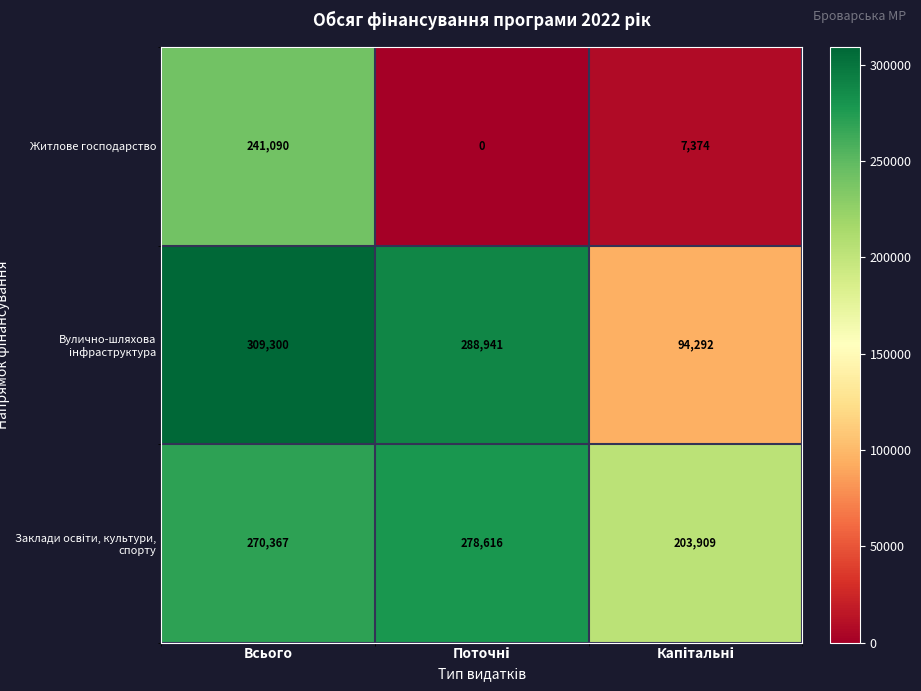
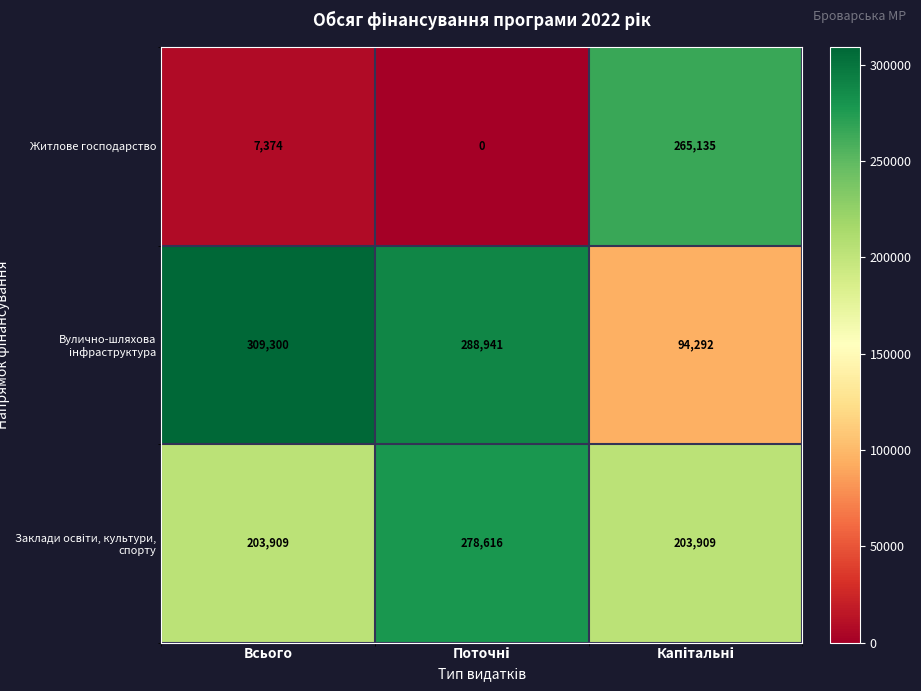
  {
    "Житлове господарство": {
-     "Всього": "241,090",
+     "Всього": "7,374",
      "Поточні": "0",
-     "Капітальні": "7,374"
+     "Капітальні": "265,135"
    },
    "Вулично-шляхова інфраструктура": {
      "Всього": "309,300",
      "Поточні": "288,941",
      "Капітальні": "94,292"
    },
    "Заклади освіти, культури, спорту": {
-     "Всього": "270,367",
+     "Всього": "203,909",
      "Поточні": "278,616",
      "Капітальні": "203,909"
    }
  }
